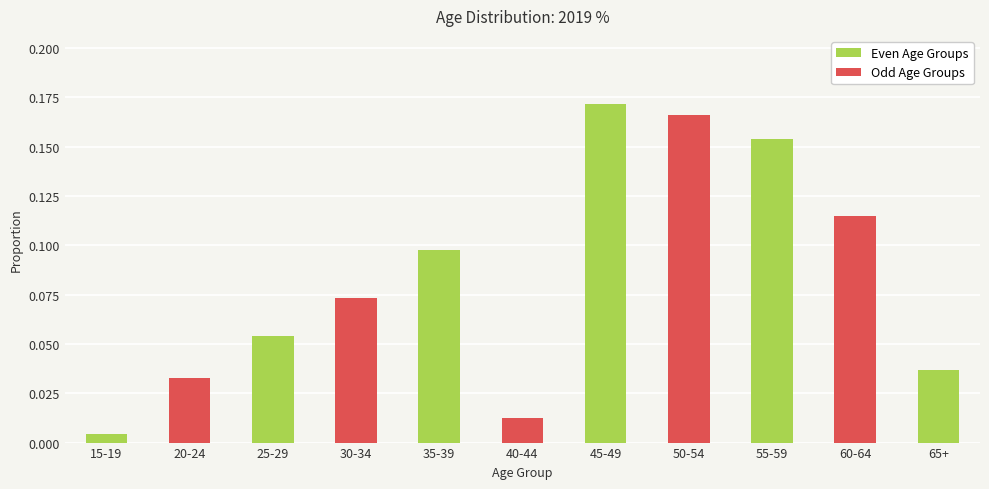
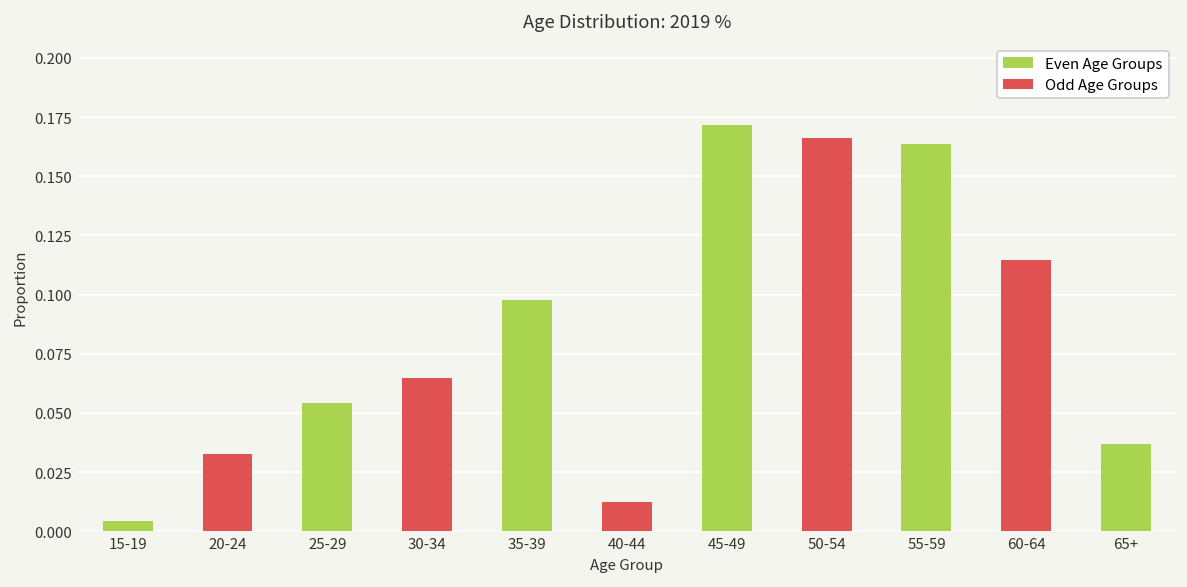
  {
    "15-19": 0.004,
    "20-24": 0.033,
    "25-29": 0.054,
-   "30-34": 0.073,
+   "30-34": 0.065,
    "35-39": 0.098,
    "40-44": 0.012,
    "45-49": 0.172,
    "50-54": 0.166,
-   "55-59": 0.154,
+   "55-59": 0.164,
    "60-64": 0.115,
    "65+": 0.037
  }
